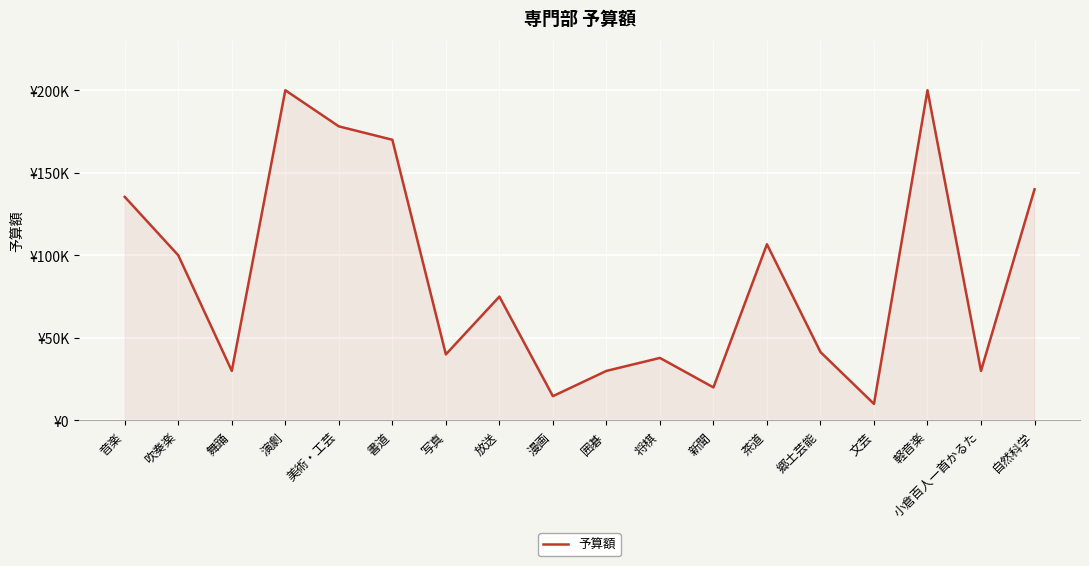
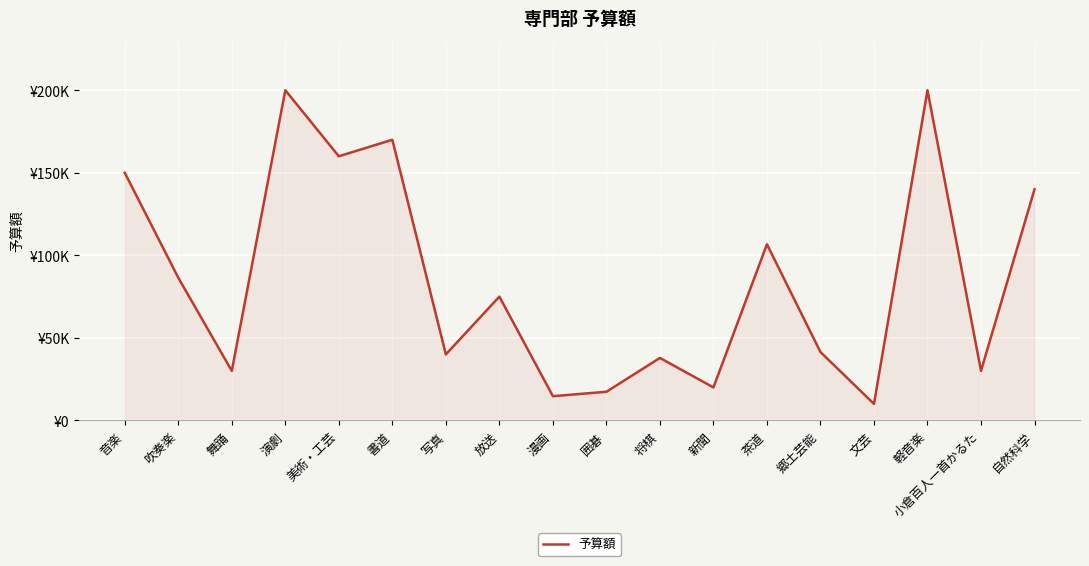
  {
-   "音楽": "¥135000",
-   "吹奏楽": "¥100000",
+   "音楽": "¥150000",
+   "吹奏楽": "¥86000",
    "舞踊": "¥30000",
    "演劇": "¥200000",
-   "美術・工芸": "¥178000",
+   "美術・工芸": "¥160000",
    "書道": "¥170000",
    "写真": "¥40000",
    "放送": "¥75000",
    "漫画": "¥15000",
-   "囲碁": "¥30000",
+   "囲碁": "¥17000",
    "将棋": "¥38000",
    "新聞": "¥20000",
    "茶道": "¥107000",
    "郷土芸能": "¥41000",
    "文芸": "¥10000",
    "軽音楽": "¥200000",
    "小倉百人一首かるた": "¥30000",
    "自然科学": "¥140000"
  }
